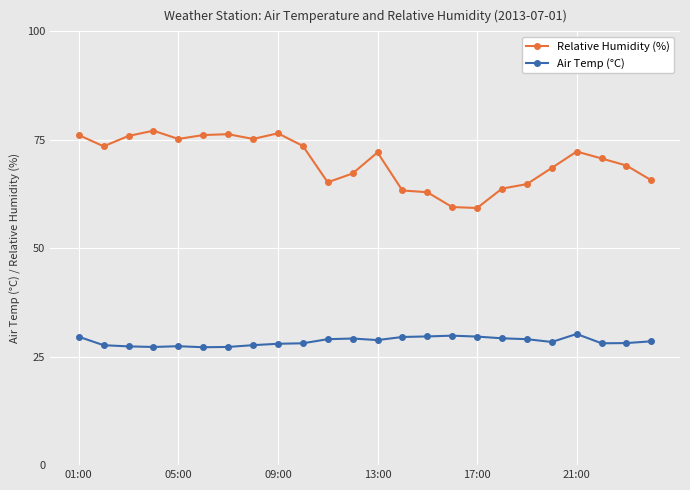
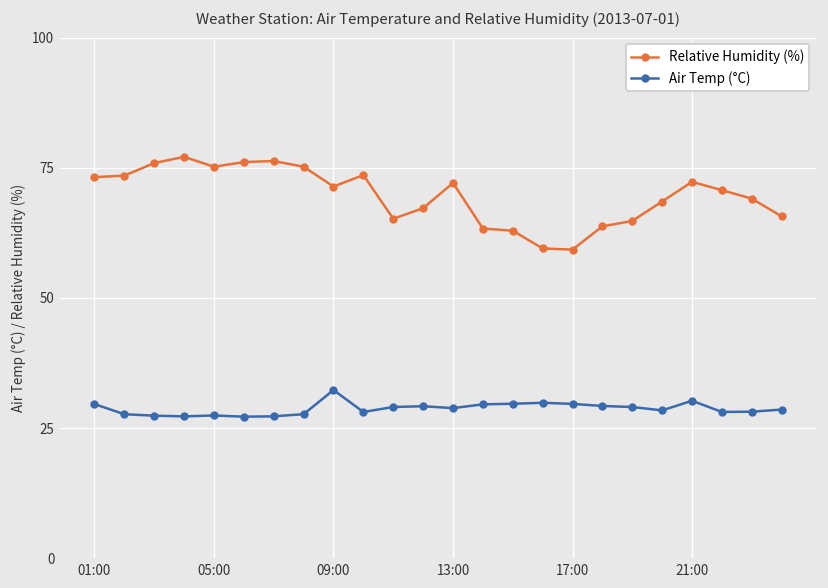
  {
    "Relative Humidity (%)": {
-     "01:00": 76,
+     "01:00": 73,
      "05:00": 75,
-     "09:00": 77,
+     "09:00": 71,
      "13:00": 72,
      "17:00": 59,
      "21:00": 72
    },
    "Air Temp (°C)": {
      "01:00": 30,
      "05:00": 27,
-     "09:00": 28,
+     "09:00": 32,
      "13:00": 29,
      "17:00": 30,
      "21:00": 30
    }
  }
